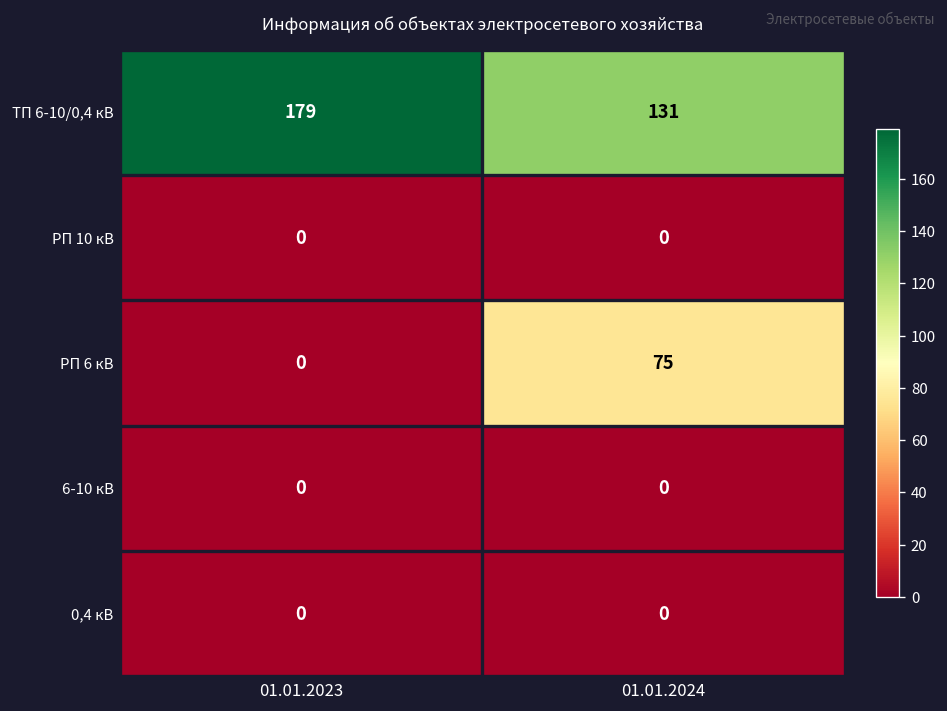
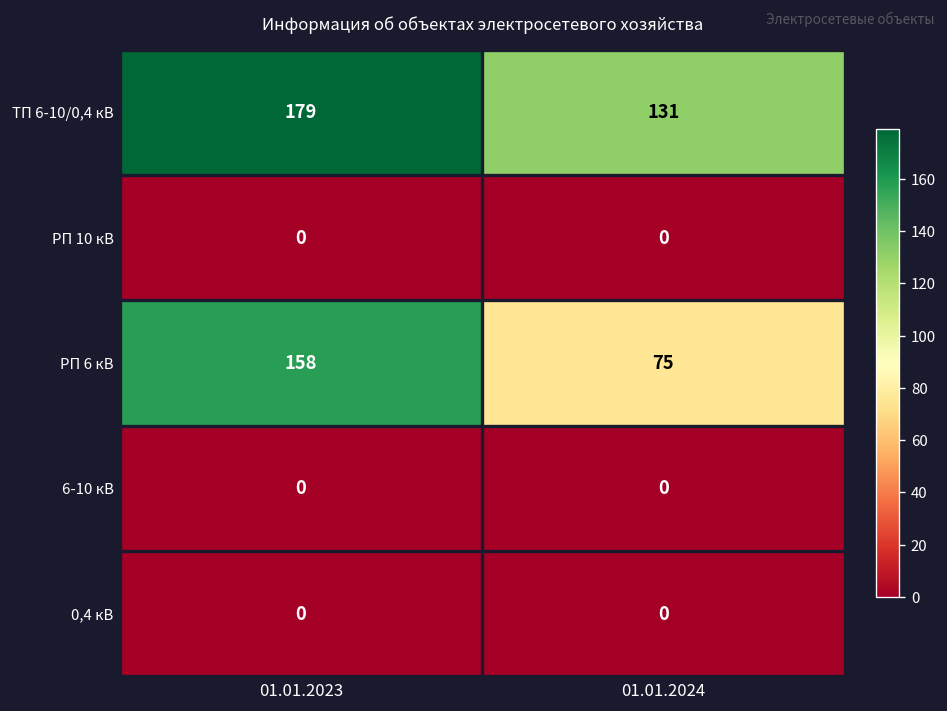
  {
    "ТП 6-10/0,4 кВ": {
      "01.01.2023": 179,
      "01.01.2024": 131
    },
    "РП 10 кВ": {
      "01.01.2023": 0,
      "01.01.2024": 0
    },
    "РП 6 кВ": {
-     "01.01.2023": 0,
+     "01.01.2023": 158,
      "01.01.2024": 75
    },
    "6-10 кВ": {
      "01.01.2023": 0,
      "01.01.2024": 0
    },
    "0,4 кВ": {
      "01.01.2023": 0,
      "01.01.2024": 0
    }
  }
